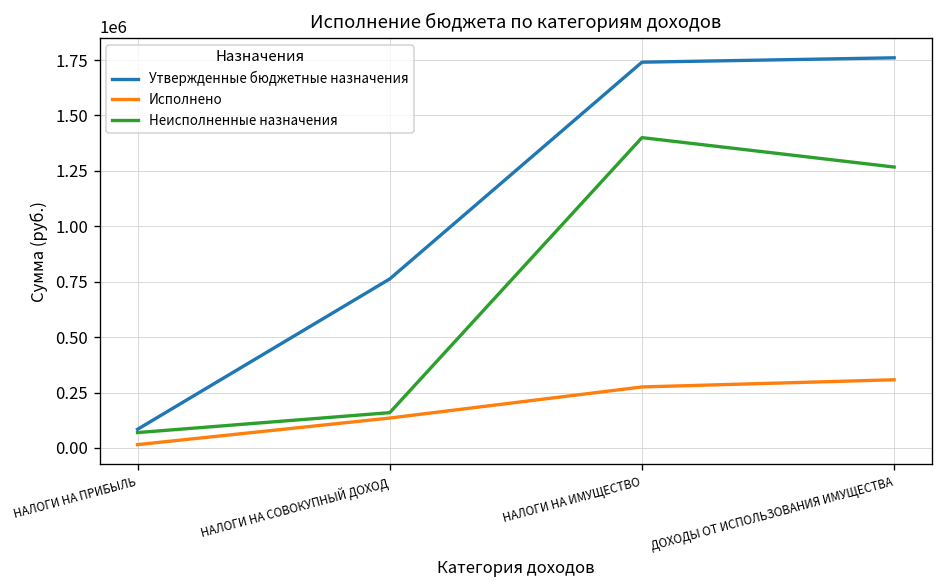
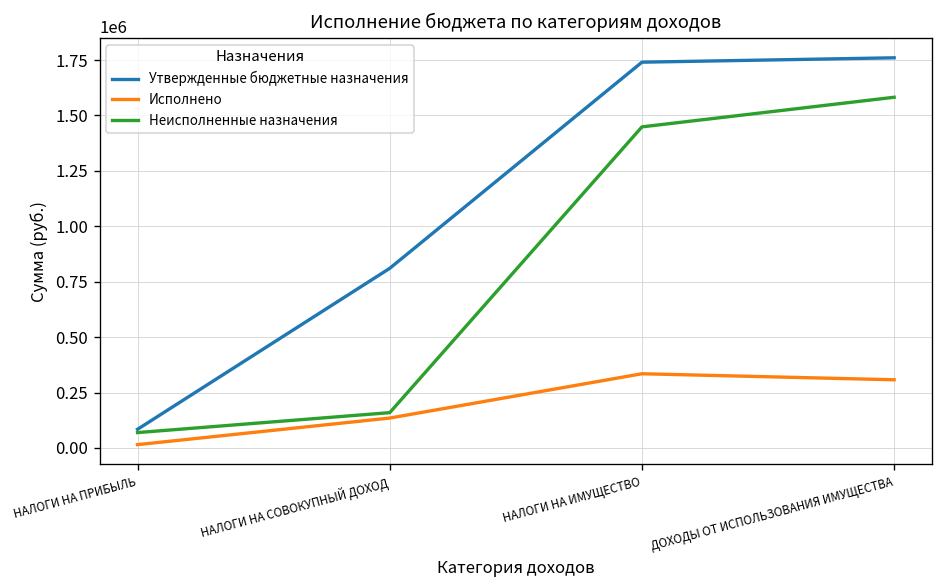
  {
    "Утвержденные бюджетные назначения": {
      "НАЛОГИ НА ПРИБЫЛЬ": 80000,
-     "НАЛОГИ НА СОВОКУПНЫЙ ДОХОД": 760000,
+     "НАЛОГИ НА СОВОКУПНЫЙ ДОХОД": 810000,
      "НАЛОГИ НА ИМУЩЕСТВО": 1740000,
      "ДОХОДЫ ОТ ИСПОЛЬЗОВАНИЯ ИМУЩЕСТВА": 1760000
    },
    "Исполнено": {
      "НАЛОГИ НА ПРИБЫЛЬ": 10000,
      "НАЛОГИ НА СОВОКУПНЫЙ ДОХОД": 130000,
-     "НАЛОГИ НА ИМУЩЕСТВО": 280000,
+     "НАЛОГИ НА ИМУЩЕСТВО": 330000,
      "ДОХОДЫ ОТ ИСПОЛЬЗОВАНИЯ ИМУЩЕСТВА": 310000
    },
    "Неисполненные назначения": {
      "НАЛОГИ НА ПРИБЫЛЬ": 70000,
      "НАЛОГИ НА СОВОКУПНЫЙ ДОХОД": 160000,
-     "НАЛОГИ НА ИМУЩЕСТВО": 1400000,
-     "ДОХОДЫ ОТ ИСПОЛЬЗОВАНИЯ ИМУЩЕСТВА": 1270000
+     "НАЛОГИ НА ИМУЩЕСТВО": 1450000,
+     "ДОХОДЫ ОТ ИСПОЛЬЗОВАНИЯ ИМУЩЕСТВА": 1580000
    }
  }
